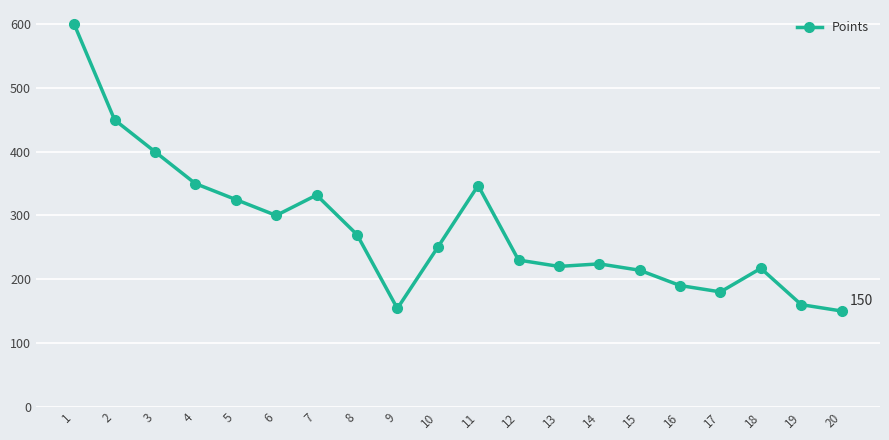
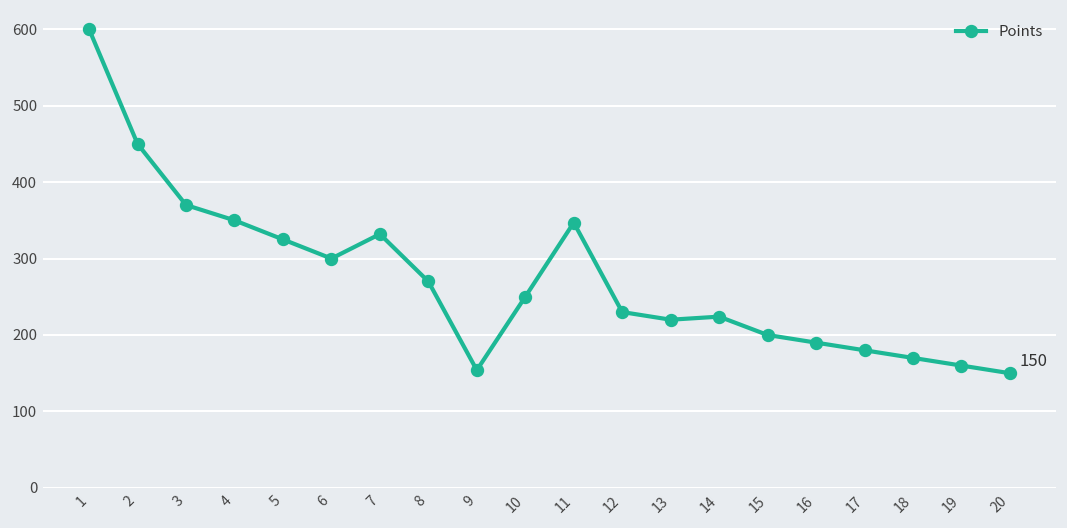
  {
    "1": 600,
    "2": 450,
-   "3": 400,
+   "3": 370,
    "4": 350,
    "5": 330,
    "6": 300,
    "7": 330,
    "8": 270,
    "9": 150,
    "10": 250,
    "11": 350,
    "12": 230,
    "13": 220,
    "14": 220,
-   "15": 210,
+   "15": 200,
    "16": 190,
    "17": 180,
-   "18": 220,
+   "18": 170,
    "19": 160
  }
